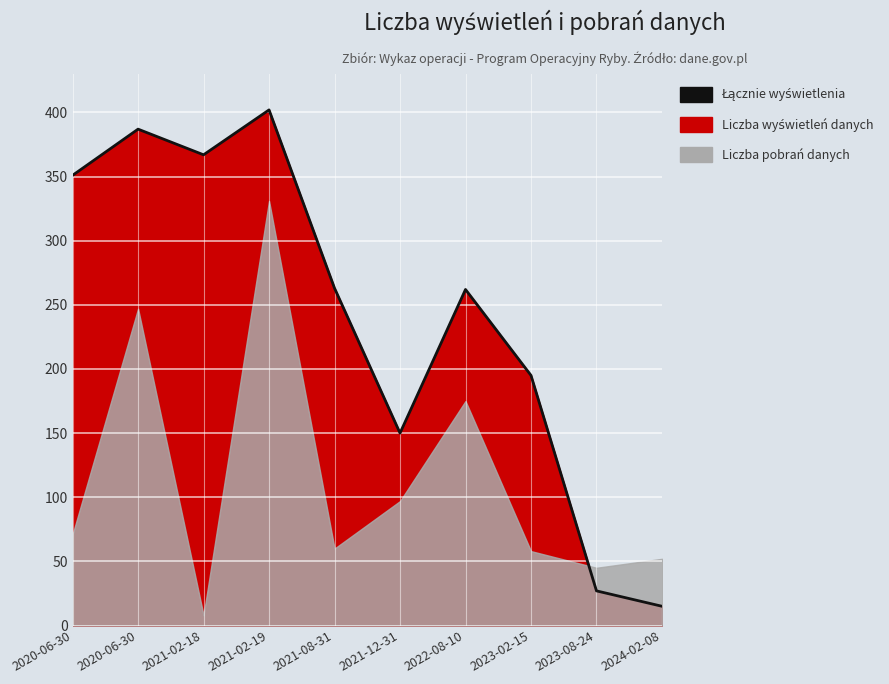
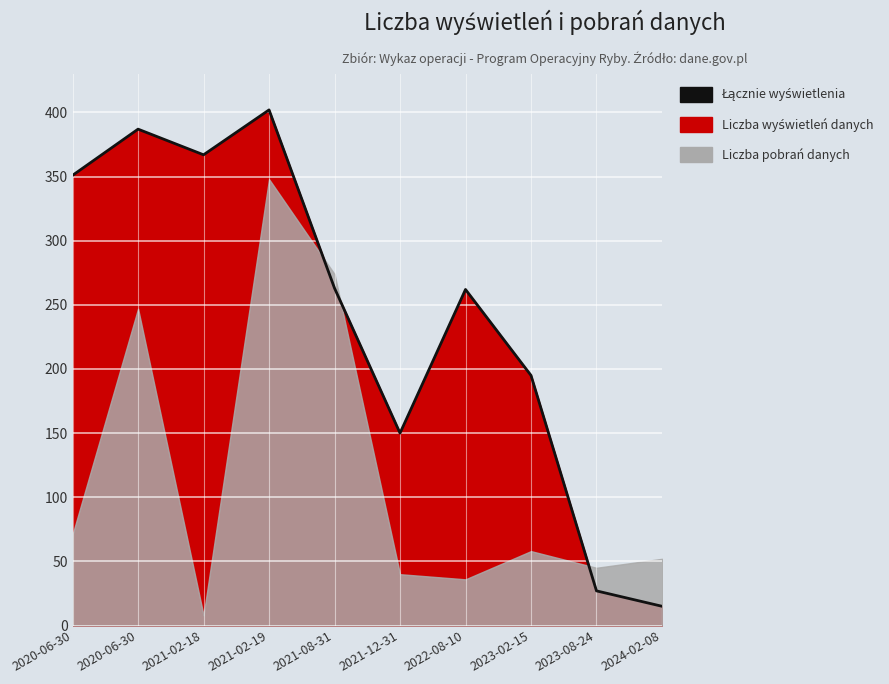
  {
    "Liczba wyświetleń danych": {
      "2021-02-18": 367,
      "2021-02-19": 402,
      "2021-08-31": 263,
      "2021-12-31": 150,
      "2022-08-10": 262,
      "2023-02-15": 195,
      "2023-08-24": 27,
      "2024-02-08": 15
    },
    "Liczba pobrań danych": {
      "2021-02-18": 8,
-     "2021-02-19": 331,
-     "2021-08-31": 60,
-     "2021-12-31": 97,
-     "2022-08-10": 175,
+     "2021-02-19": 348,
+     "2021-08-31": 274,
+     "2021-12-31": 40,
+     "2022-08-10": 36,
      "2023-02-15": 58,
      "2023-08-24": 45,
      "2024-02-08": 52
    }
  }
